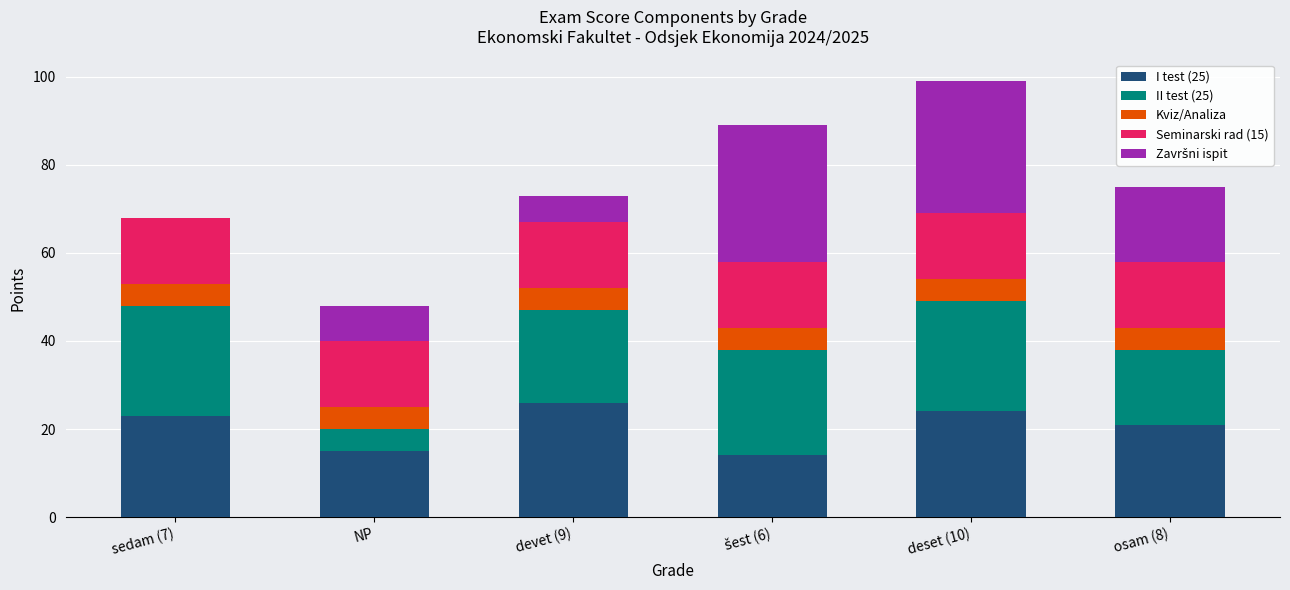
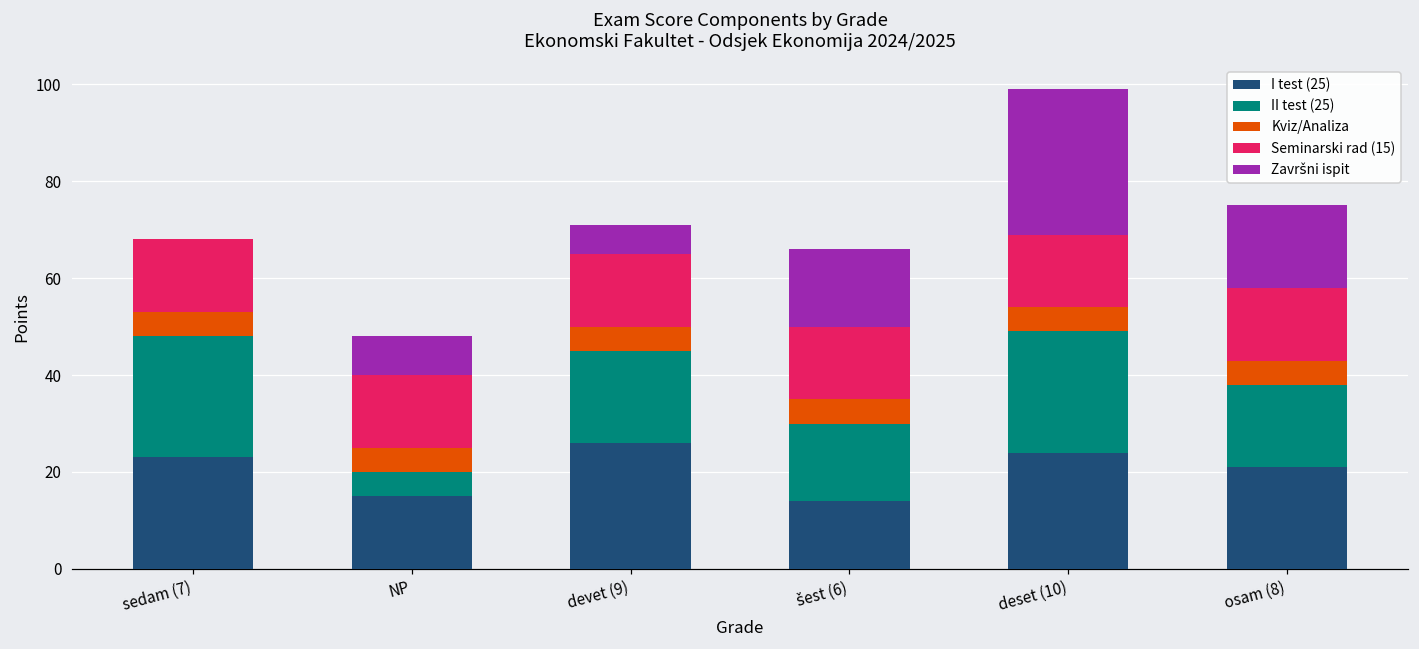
  {
    "I test (25)": {
      "sedam (7)": 23,
      "NP": 15,
      "devet (9)": 26,
      "šest (6)": 14,
      "deset (10)": 24,
      "osam (8)": 21
    },
    "II test (25)": {
      "sedam (7)": 25,
      "NP": 5,
-     "devet (9)": 21,
-     "šest (6)": 24,
+     "devet (9)": 19,
+     "šest (6)": 16,
      "deset (10)": 25,
      "osam (8)": 17
    },
    "Kviz/Analiza": {
      "sedam (7)": 5,
      "NP": 5,
      "devet (9)": 5,
      "šest (6)": 5,
      "deset (10)": 5,
      "osam (8)": 5
    },
    "Seminarski rad (15)": {
      "sedam (7)": 15,
      "NP": 15,
      "devet (9)": 15,
      "šest (6)": 15,
      "deset (10)": 15,
      "osam (8)": 15
    },
    "Završni ispit": {
      "sedam (7)": 0,
      "NP": 8,
      "devet (9)": 6,
-     "šest (6)": 31,
+     "šest (6)": 16,
      "deset (10)": 30,
      "osam (8)": 17
    }
  }
